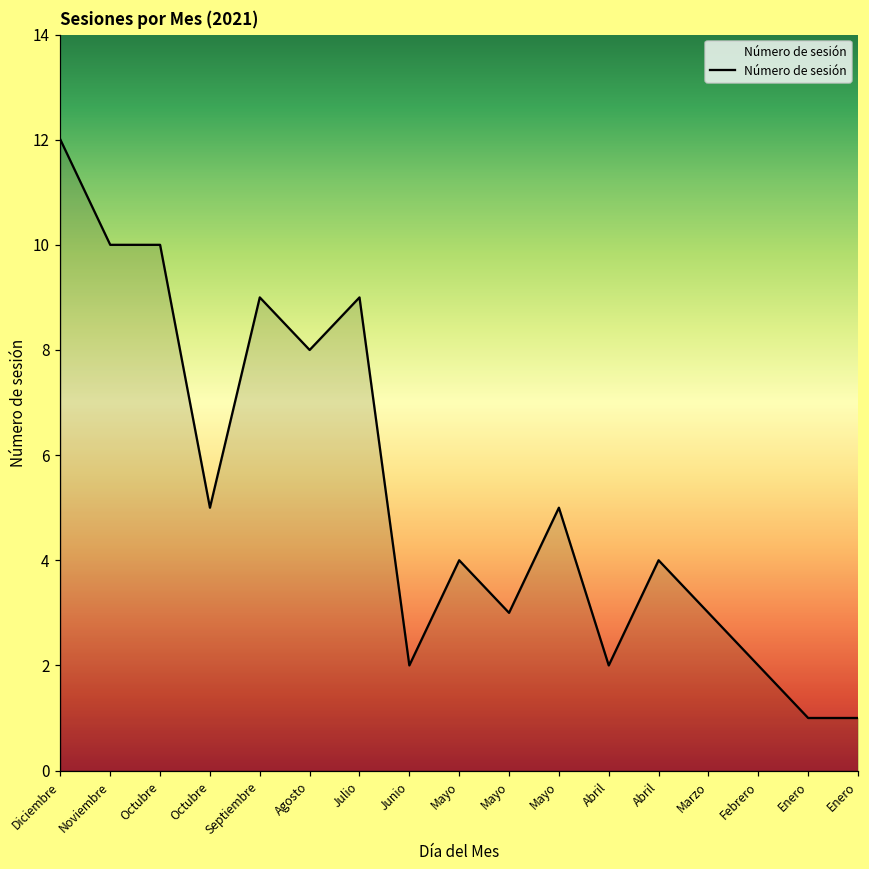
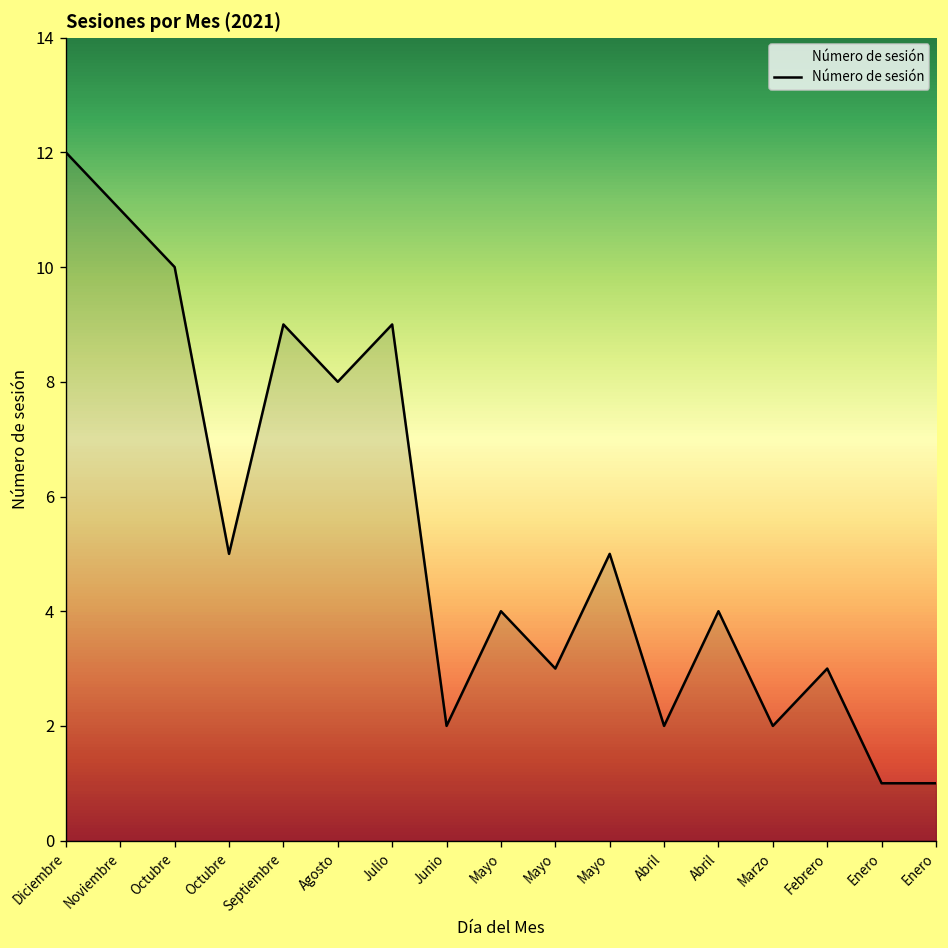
  {
    "Diciembre": 12,
-   "Noviembre": 10,
+   "Noviembre": 11,
    "Septiembre": 9,
    "Agosto": 8,
    "Julio": 9,
    "Junio": 2,
-   "Marzo": 3,
-   "Febrero": 2
+   "Marzo": 2,
+   "Febrero": 3
  }
